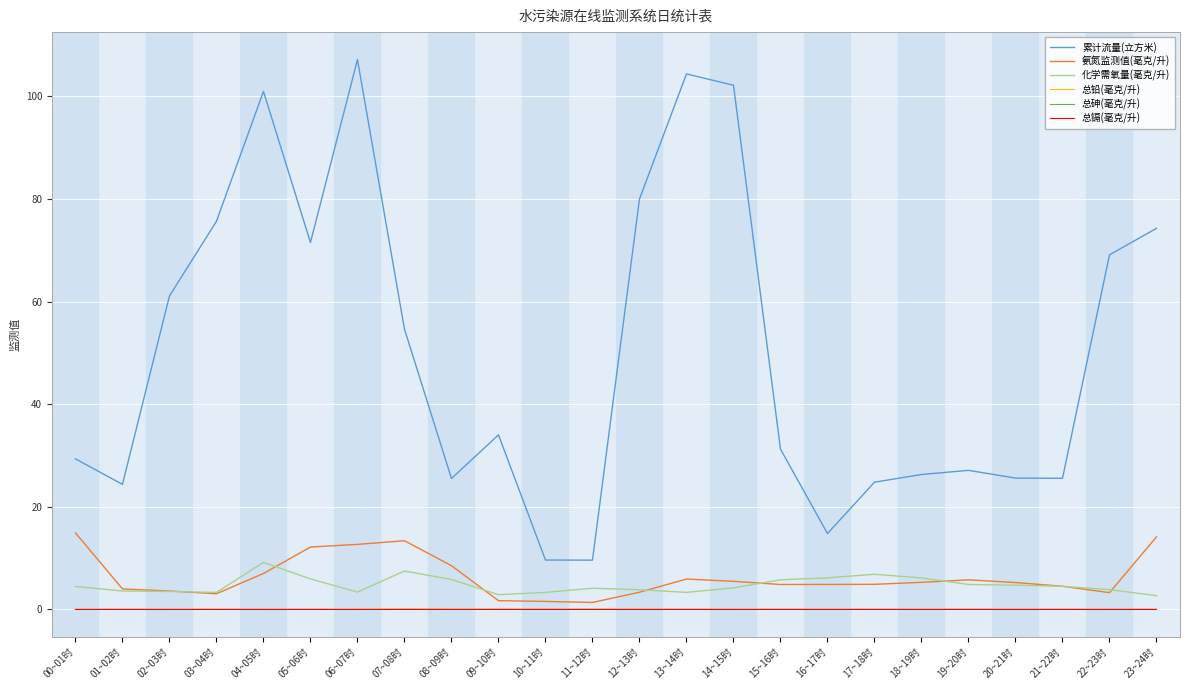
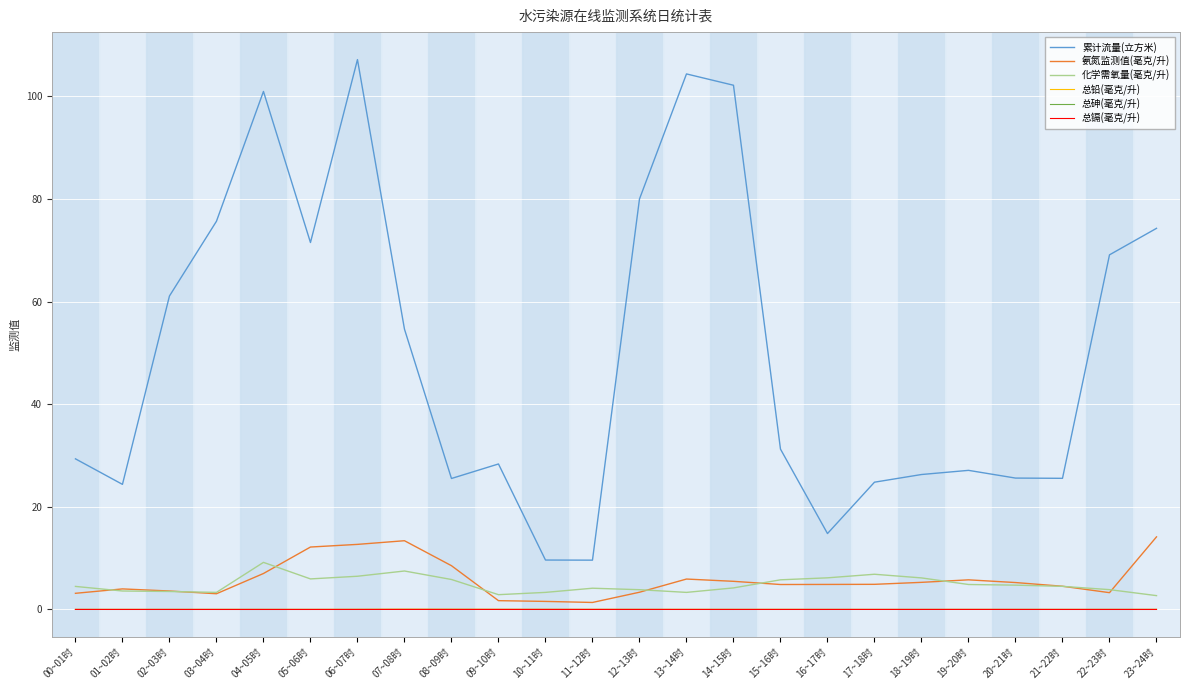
  {
    "累计流量(立方米)": {
      "00~01时": 29,
      "01~02时": 24,
      "02~03时": 61,
      "03~04时": 76,
      "04~05时": 101,
      "05~06时": 71,
      "06~07时": 107,
      "07~08时": 55,
      "08~09时": 26,
-     "09~10时": 34,
+     "09~10时": 28,
      "10~11时": 10,
      "11~12时": 10,
      "12~13时": 80,
      "13~14时": 104,
      "14~15时": 102,
      "15~16时": 31,
      "16~17时": 15,
      "17~18时": 25,
      "18~19时": 26,
      "19~20时": 27,
      "20~21时": 26,
      "21~22时": 26,
      "22~23时": 69,
      "23~24时": 74
    },
    "氨氮监测值(毫克/升)": {
-     "00~01时": 15,
+     "00~01时": 3,
      "04~05时": 7,
      "05~06时": 12,
      "06~07时": 13,
      "07~08时": 13,
      "08~09时": 9,
      "09~10时": 2,
      "10~11时": 2,
      "11~12时": 1,
      "13~14时": 6,
      "14~15时": 5,
      "15~16时": 5,
      "16~17时": 5,
      "17~18时": 5,
      "18~19时": 5,
      "19~20时": 6,
      "20~21时": 5,
      "22~23时": 3,
      "23~24时": 14
    },
    "化学需氧量(毫克/升)": {
      "00~01时": 4,
      "04~05时": 9,
      "05~06时": 6,
-     "06~07时": 3,
+     "06~07时": 6,
      "07~08时": 7,
      "08~09时": 6,
      "09~10时": 3,
      "10~11时": 3,
      "11~12时": 4,
      "13~14时": 3,
      "14~15时": 4,
      "15~16时": 6,
      "16~17时": 6,
      "17~18时": 7,
      "18~19时": 6,
      "19~20时": 5,
      "20~21时": 5,
      "22~23时": 4,
      "23~24时": 3
    }
  }
